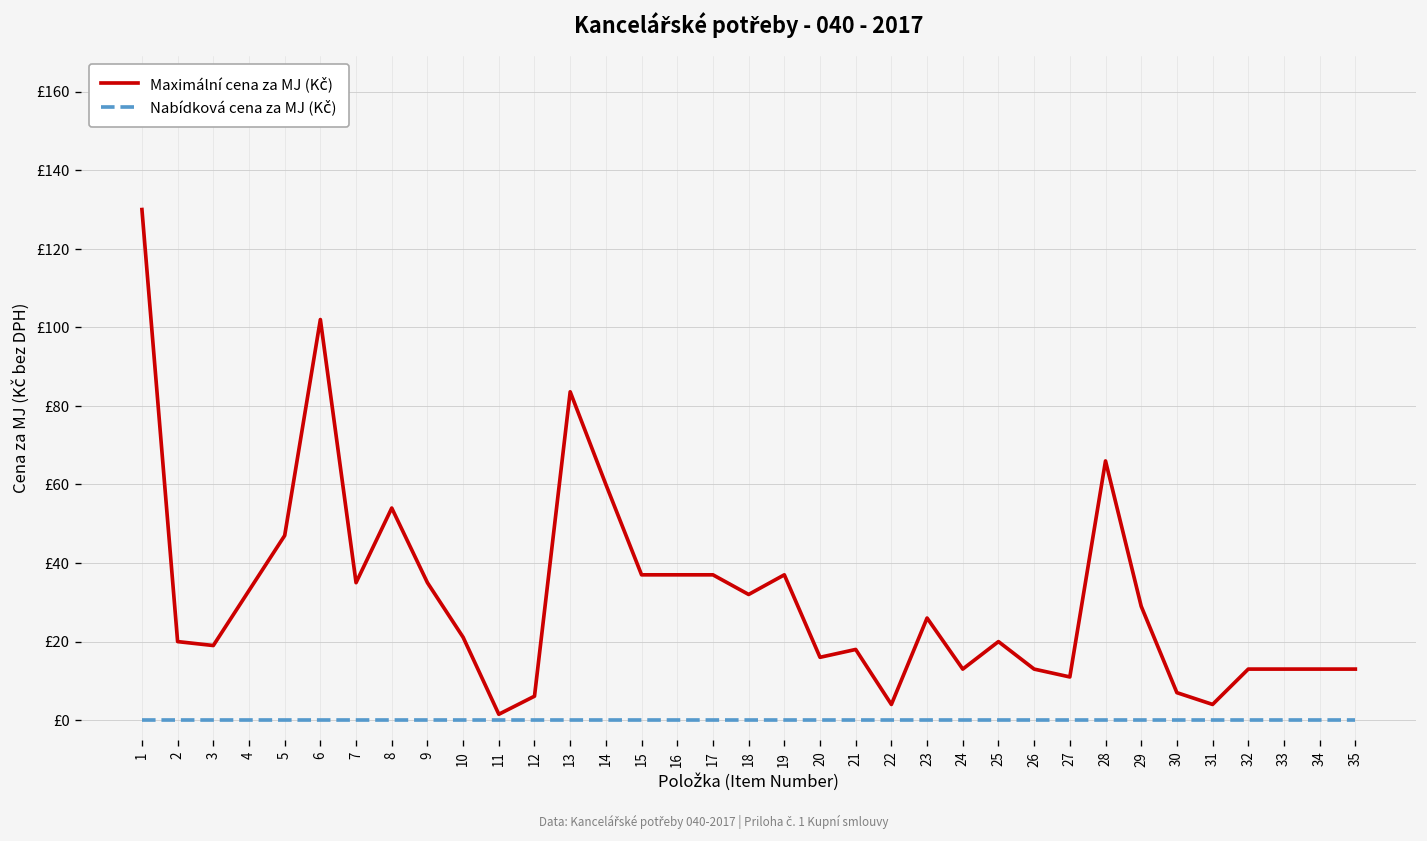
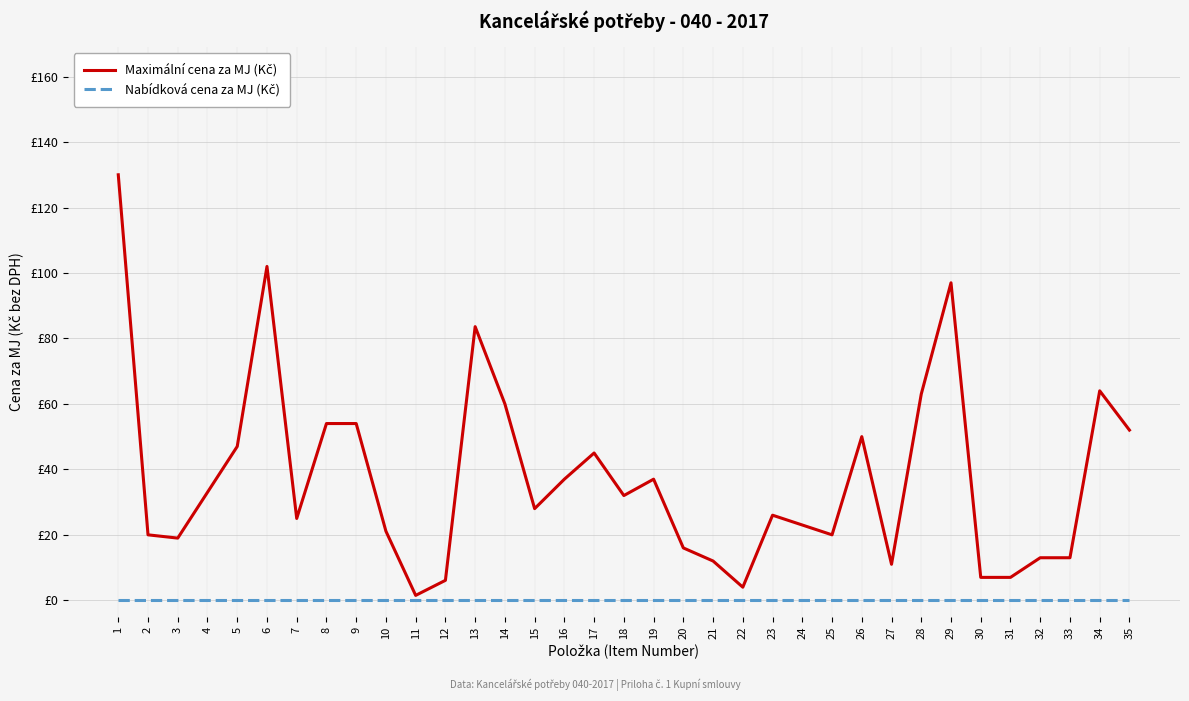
  {
    "Maximální cena za MJ (Kč)": {
      "1": "£130",
      "2": "£20",
      "3": "£19",
      "4": "£33",
      "5": "£47",
      "6": "£102",
-     "7": "£35",
+     "7": "£25",
      "8": "£54",
-     "9": "£35",
+     "9": "£54",
      "10": "£21",
      "11": "£2",
      "12": "£6",
      "13": "£84",
      "14": "£60",
-     "15": "£37",
+     "15": "£28",
      "16": "£37",
-     "17": "£37",
+     "17": "£45",
      "18": "£32",
      "19": "£37",
      "20": "£16",
-     "21": "£18",
+     "21": "£12",
      "22": "£4",
      "23": "£26",
-     "24": "£13",
+     "24": "£23",
      "25": "£20",
-     "26": "£13",
+     "26": "£50",
      "27": "£11",
-     "28": "£66",
-     "29": "£29",
+     "28": "£63",
+     "29": "£97",
      "30": "£7",
-     "31": "£4",
+     "31": "£7",
      "32": "£13",
      "33": "£13",
-     "34": "£13",
-     "35": "£13"
+     "34": "£64",
+     "35": "£52"
    },
    "Nabídková cena za MJ (Kč)": {
      "1": "£0",
      "2": "£0",
      "3": "£0",
      "4": "£0",
      "5": "£0",
      "6": "£0",
      "7": "£0",
      "8": "£0",
      "9": "£0",
      "10": "£0",
      "11": "£0",
      "12": "£0",
      "13": "£0",
      "14": "£0",
      "15": "£0",
      "16": "£0",
      "17": "£0",
      "18": "£0",
      "19": "£0",
      "20": "£0",
      "21": "£0",
      "22": "£0",
      "23": "£0",
      "24": "£0",
      "25": "£0",
      "26": "£0",
      "27": "£0",
      "28": "£0",
      "29": "£0",
      "30": "£0",
      "31": "£0",
      "32": "£0",
      "33": "£0",
      "34": "£0",
      "35": "£0"
    }
  }
